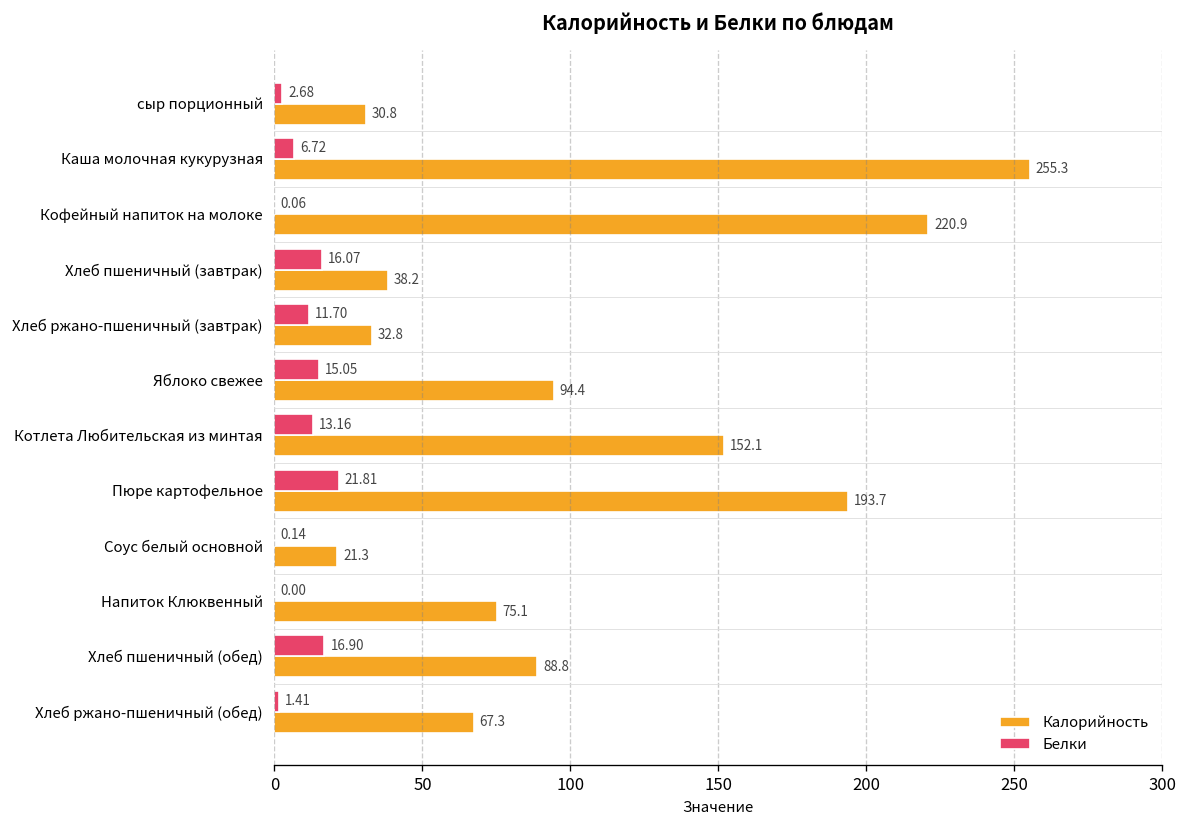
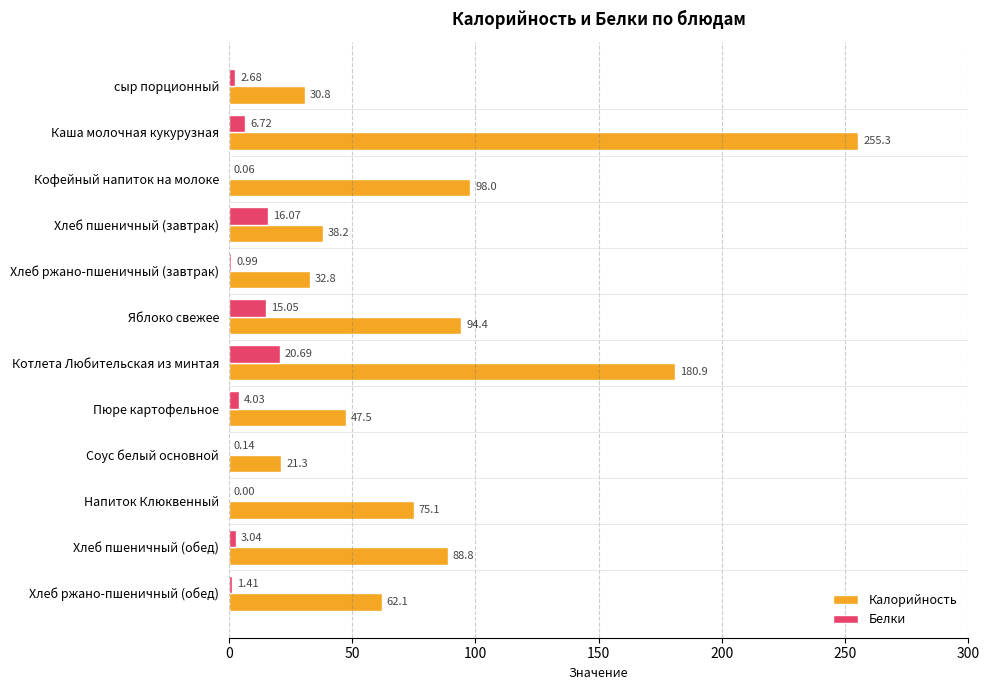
  {
    "Калорийность": {
      "сыр порционный": 30.8,
      "Каша молочная кукурузная": 255.3,
-     "Кофейный напиток на молоке": 220.9,
+     "Кофейный напиток на молоке": 98.0,
      "Хлеб пшеничный (завтрак)": 38.2,
      "Хлеб ржано-пшеничный (завтрак)": 32.8,
      "Яблоко свежее": 94.4,
-     "Котлета Любительская из минтая": 152.1,
-     "Пюре картофельное": 193.7,
+     "Котлета Любительская из минтая": 180.9,
+     "Пюре картофельное": 47.5,
      "Соус белый основной": 21.3,
      "Напиток Клюквенный": 75.1,
      "Хлеб пшеничный (обед)": 88.8,
-     "Хлеб ржано-пшеничный (обед)": 67.3
+     "Хлеб ржано-пшеничный (обед)": 62.1
    },
    "Белки": {
      "сыр порционный": 2.68,
      "Каша молочная кукурузная": 6.72,
      "Кофейный напиток на молоке": 0.06,
      "Хлеб пшеничный (завтрак)": 16.07,
-     "Хлеб ржано-пшеничный (завтрак)": 11.70,
+     "Хлеб ржано-пшеничный (завтрак)": 0.99,
      "Яблоко свежее": 15.05,
-     "Котлета Любительская из минтая": 13.16,
-     "Пюре картофельное": 21.81,
+     "Котлета Любительская из минтая": 20.69,
+     "Пюре картофельное": 4.03,
      "Соус белый основной": 0.14,
      "Напиток Клюквенный": 0.00,
-     "Хлеб пшеничный (обед)": 16.90,
+     "Хлеб пшеничный (обед)": 3.04,
      "Хлеб ржано-пшеничный (обед)": 1.41
    }
  }
